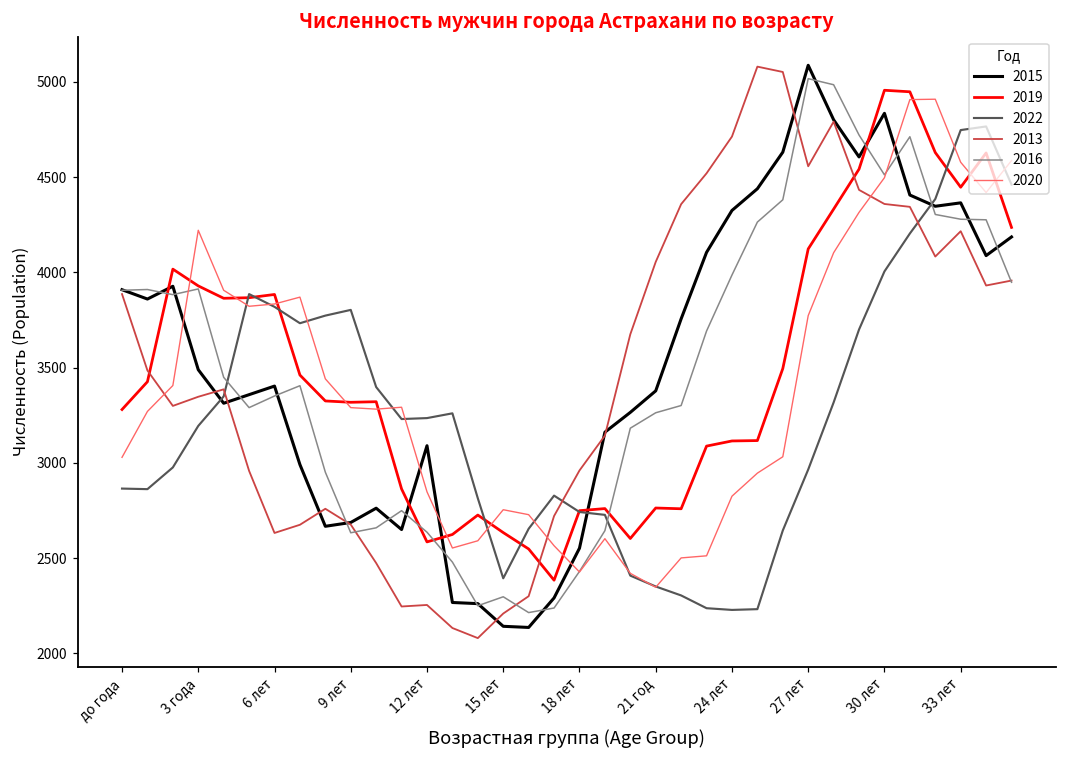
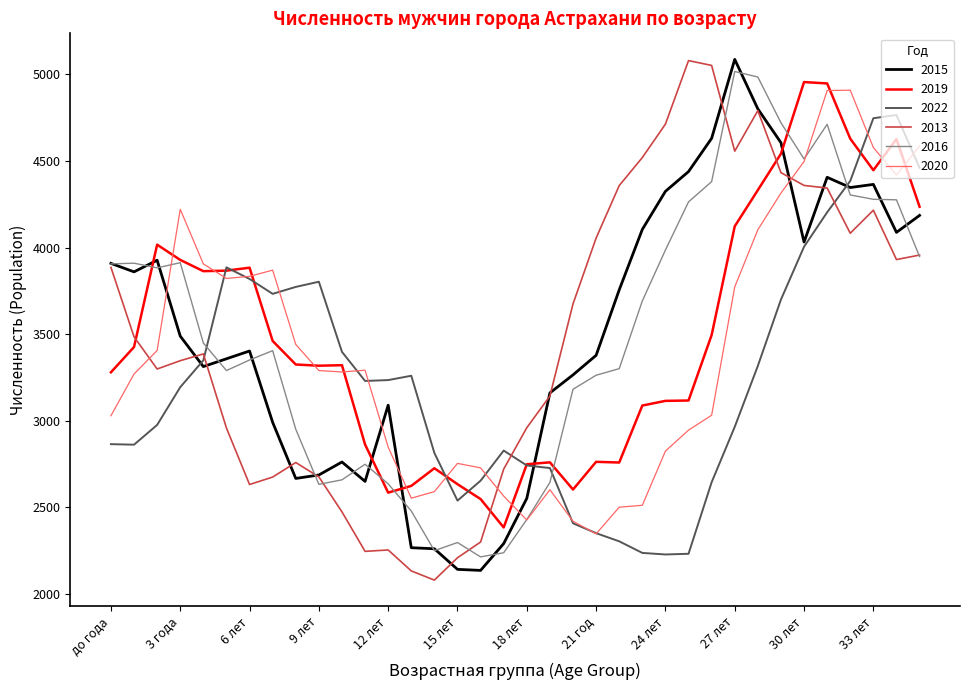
  {
    "2015": {
      "3 года": 3490,
      "6 лет": 3400,
      "12 лет": 3090,
      "15 лет": 2140,
      "18 лет": 2550,
      "21 год": 3380,
      "24 лет": 4330,
      "27 лет": 5090,
-     "30 лет": 4840,
+     "30 лет": 4030,
      "33 лет": 4370
    },
    "2019": {
      "до года": 3280,
      "3 года": 3930,
      "6 лет": 3880,
      "9 лет": 3320,
      "12 лет": 2590,
      "15 лет": 2630,
      "21 год": 2760,
      "24 лет": 3120,
      "27 лет": 4120,
      "30 лет": 4960,
      "33 лет": 4450
    },
    "2022": {
      "до года": 2870,
      "3 года": 3190,
      "6 лет": 3820,
      "9 лет": 3800,
      "12 лет": 3240,
-     "15 лет": 2390,
+     "15 лет": 2540,
      "24 лет": 2230,
      "27 лет": 2970,
      "30 лет": 4010,
      "33 лет": 4750
    },
    "2013": {
      "до года": 3890,
      "3 года": 3350,
      "6 лет": 2630,
      "12 лет": 2250,
      "15 лет": 2210,
      "18 лет": 2960,
      "21 год": 4060,
      "24 лет": 4710,
      "27 лет": 4560,
      "30 лет": 4360,
      "33 лет": 4220
    },
    "2016": {
      "3 года": 3910,
      "6 лет": 3350,
      "9 лет": 2630,
      "12 лет": 2640,
      "15 лет": 2300,
      "21 год": 3260,
      "24 лет": 3990,
      "27 лет": 5020,
      "30 лет": 4510,
      "33 лет": 4280
    },
    "2020": {
      "до года": 3030,
      "3 года": 4220,
      "6 лет": 3830,
      "9 лет": 3290,
      "12 лет": 2850,
      "15 лет": 2750,
      "24 лет": 2830,
      "27 лет": 3770,
      "30 лет": 4500,
      "33 лет": 4580
    }
  }
